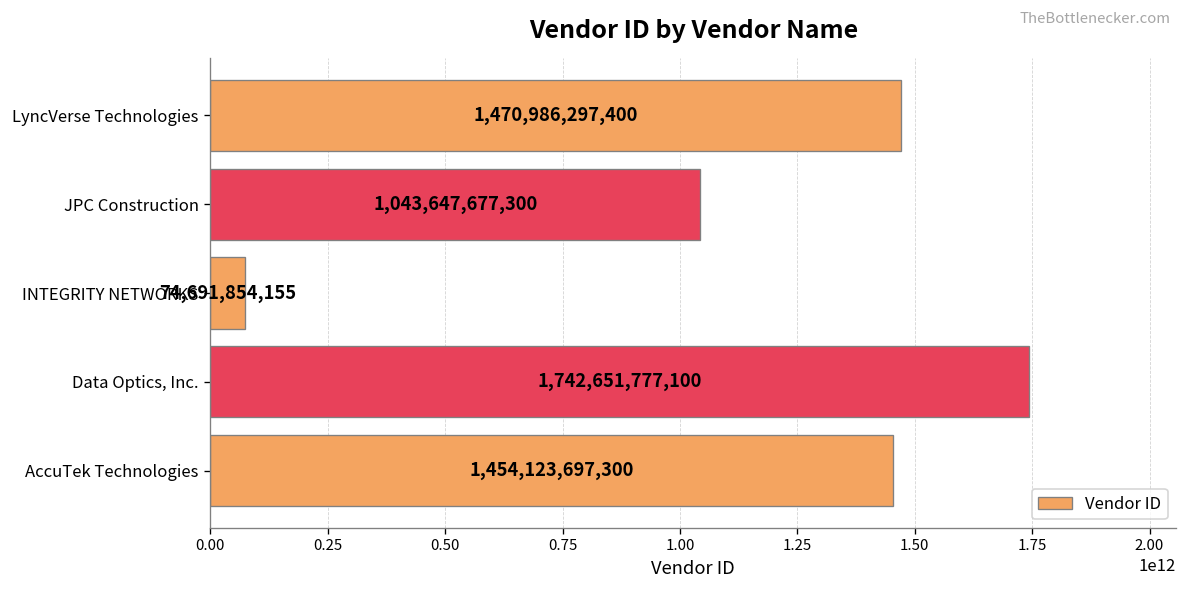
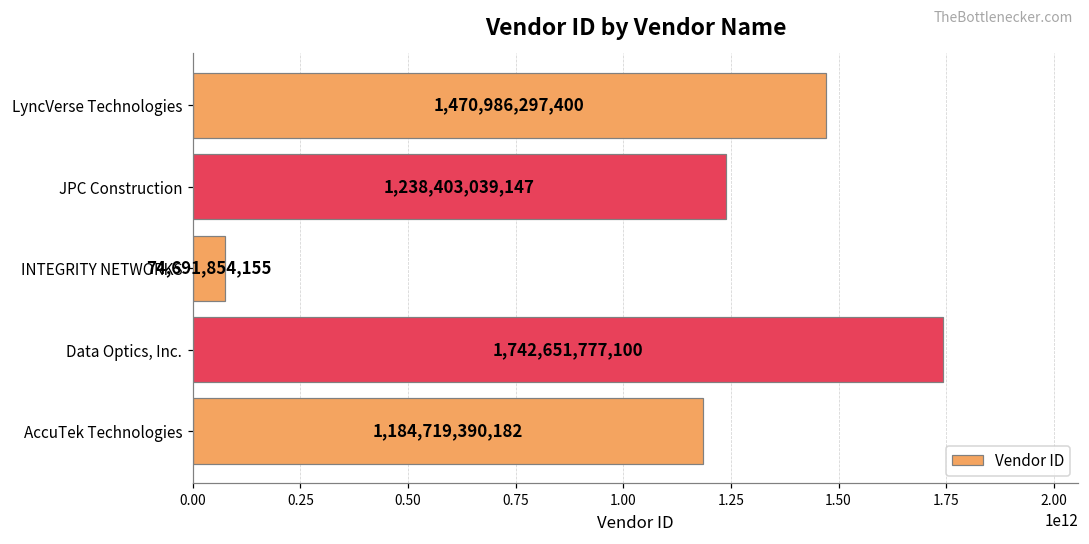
  {
    "LyncVerse Technologies": "1,470,986,297,400",
-   "JPC Construction": "1,043,647,677,300",
+   "JPC Construction": "1,238,403,039,147",
    "INTEGRITY NETWORKS": "74,691,854,155",
    "Data Optics, Inc.": "1,742,651,777,100",
-   "AccuTek Technologies": "1,454,123,697,300"
+   "AccuTek Technologies": "1,184,719,390,182"
  }
